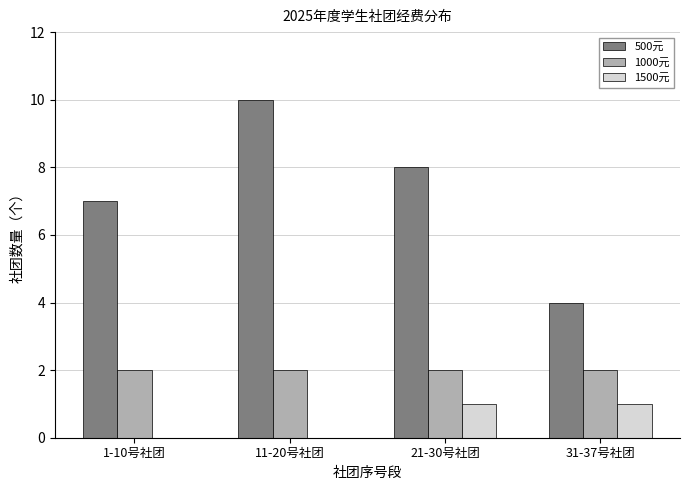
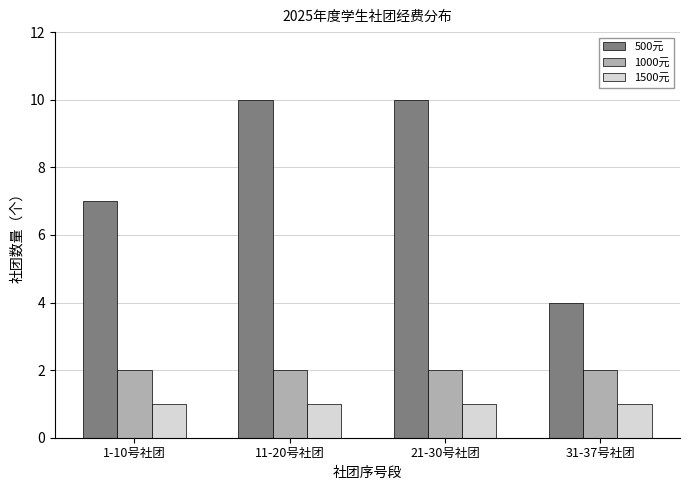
  {
    "500元": {
      "1-10号社团": 7,
      "11-20号社团": 10,
-     "21-30号社团": 8,
+     "21-30号社团": 10,
      "31-37号社团": 4
    },
    "1000元": {
      "1-10号社团": 2,
      "11-20号社团": 2,
      "21-30号社团": 2,
      "31-37号社团": 2
    },
    "1500元": {
-     "1-10号社团": 0,
-     "11-20号社团": 0,
+     "1-10号社团": 1,
+     "11-20号社团": 1,
      "21-30号社团": 1,
      "31-37号社团": 1
    }
  }
